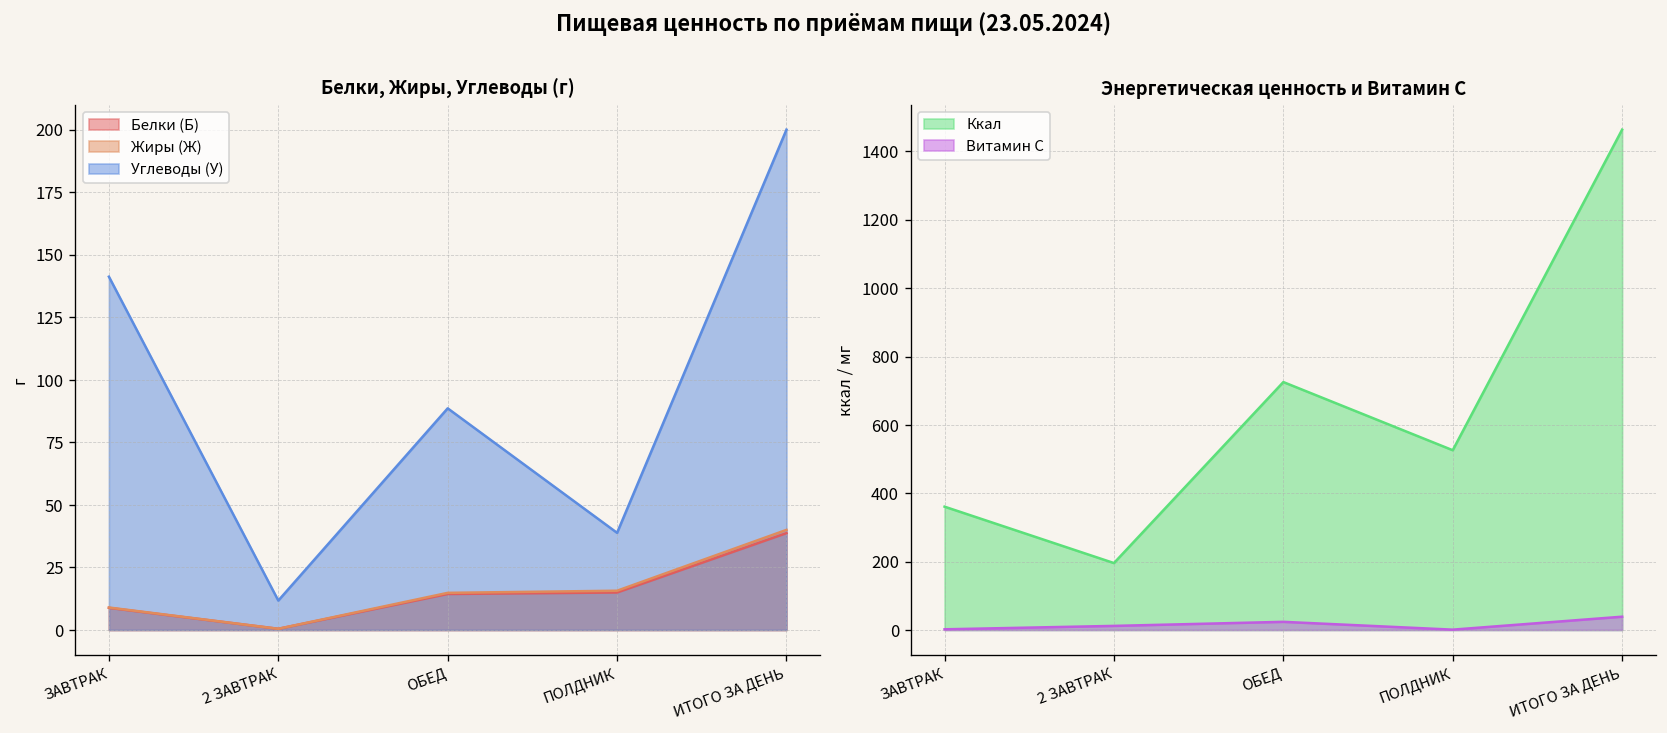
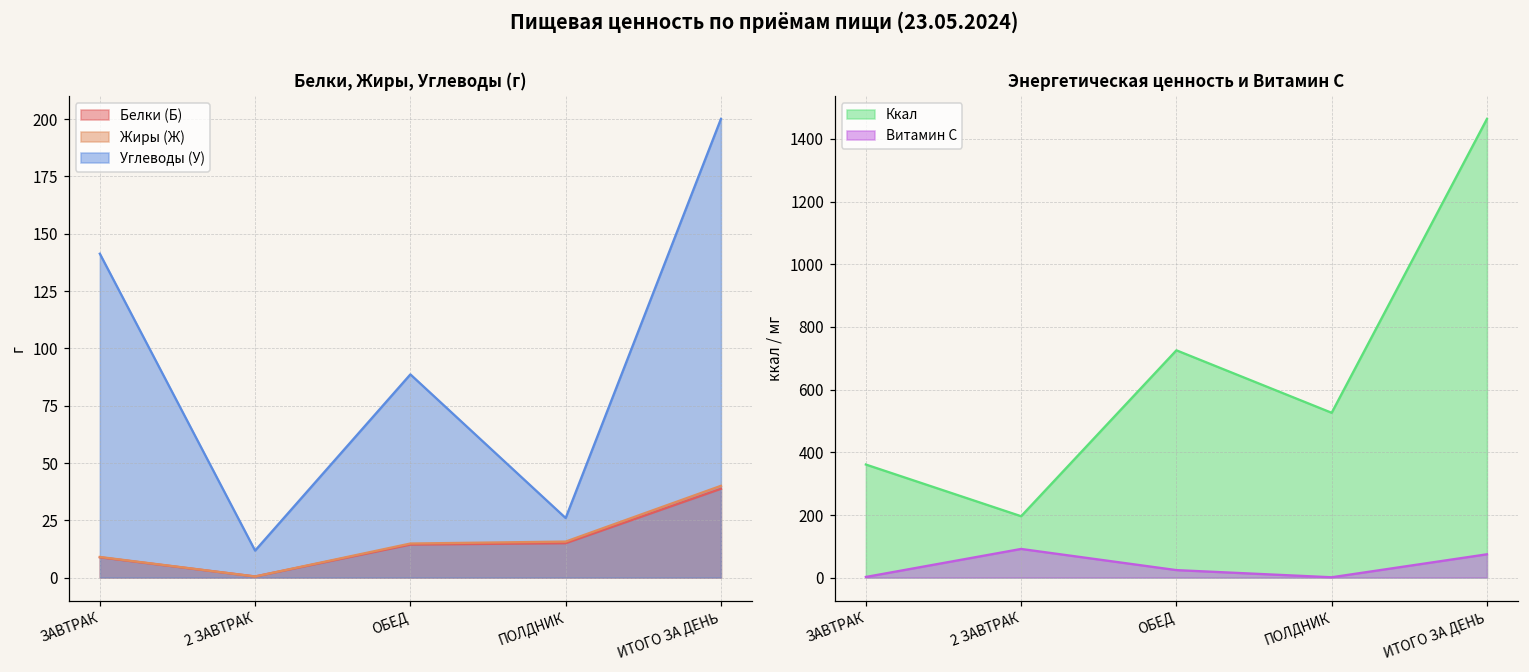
  {
    "Белки, Жиры, Углеводы (г)": {
      "Углеводы (У)": {
        "ЗАВТРАК": 141,
        "2 ЗАВТРАК": 12,
        "ОБЕД": 89,
-       "ПОЛДНИК": 39,
+       "ПОЛДНИК": 26,
        "ИТОГО ЗА ДЕНЬ": 200
      }
    },
    "Энергетическая ценность и Витамин С": {
      "Ккал": {
        "ЗАВТРАК": 360,
        "2 ЗАВТРАК": 200,
        "ОБЕД": 730,
        "ПОЛДНИК": 530,
        "ИТОГО ЗА ДЕНЬ": 1460
      },
      "Витамин С": {
        "ЗАВТРАК": 0,
-       "2 ЗАВТРАК": 10,
+       "2 ЗАВТРАК": 90,
        "ОБЕД": 20,
        "ПОЛДНИК": 0,
-       "ИТОГО ЗА ДЕНЬ": 40
+       "ИТОГО ЗА ДЕНЬ": 70
      }
    }
  }
